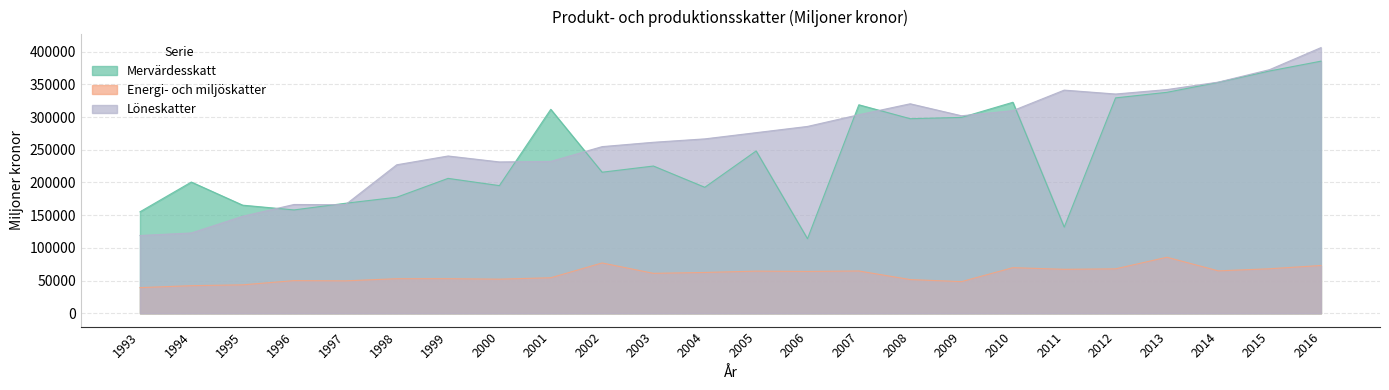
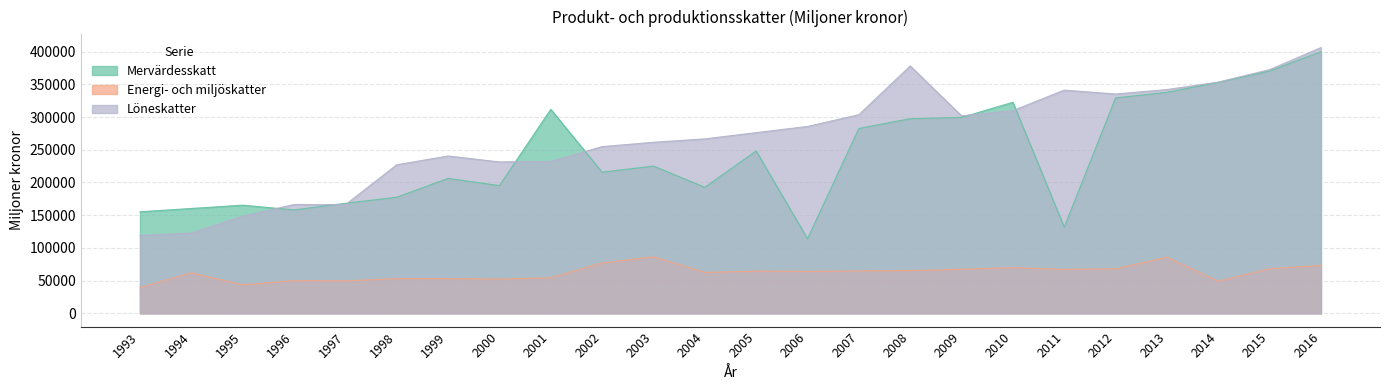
  {
    "Mervärdesskatt": {
      "1993": 160000,
-     "1994": 200000,
+     "1994": 160000,
      "1995": 170000,
      "1996": 160000,
      "1998": 180000,
      "1999": 210000,
      "2000": 200000,
      "2001": 310000,
      "2002": 220000,
      "2003": 230000,
      "2004": 190000,
      "2005": 250000,
      "2006": 110000,
-     "2007": 320000,
+     "2007": 280000,
      "2008": 300000,
      "2010": 320000,
      "2011": 130000,
      "2012": 330000,
      "2013": 340000,
-     "2016": 390000
+     "2016": 400000
    },
    "Energi- och miljöskatter": {
      "1993": 40000,
-     "1994": 40000,
+     "1994": 60000,
      "1995": 40000,
      "1996": 50000,
      "1997": 50000,
      "1998": 50000,
      "1999": 50000,
      "2000": 50000,
      "2001": 50000,
      "2002": 80000,
-     "2003": 60000,
+     "2003": 90000,
      "2004": 60000,
      "2005": 60000,
      "2006": 60000,
      "2007": 60000,
-     "2008": 50000,
-     "2009": 50000,
+     "2008": 70000,
+     "2009": 70000,
      "2010": 70000,
      "2011": 70000,
      "2012": 70000,
      "2013": 90000,
-     "2014": 60000,
+     "2014": 50000,
      "2015": 70000,
      "2016": 70000
    },
    "Löneskatter": {
      "1993": 120000,
      "1994": 120000,
      "1995": 150000,
      "1996": 170000,
      "1998": 230000,
      "1999": 240000,
      "2000": 230000,
      "2001": 230000,
      "2002": 250000,
      "2003": 260000,
      "2004": 270000,
      "2005": 280000,
      "2006": 290000,
      "2007": 300000,
-     "2008": 320000,
+     "2008": 380000,
      "2010": 310000,
      "2011": 340000,
      "2012": 340000,
      "2013": 340000,
      "2016": 410000
    }
  }
